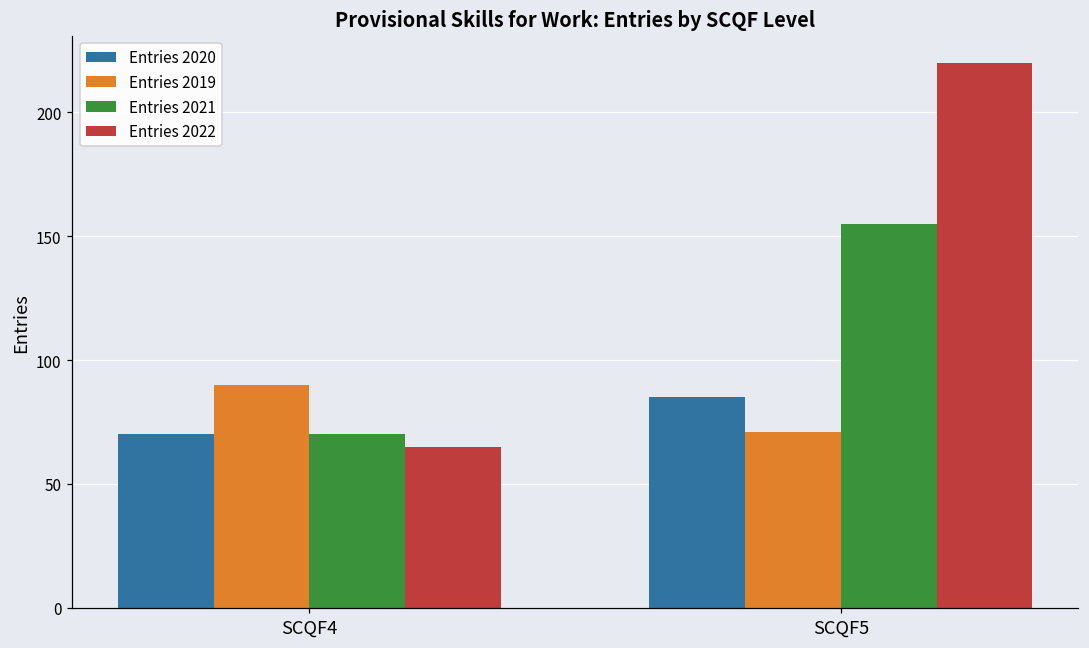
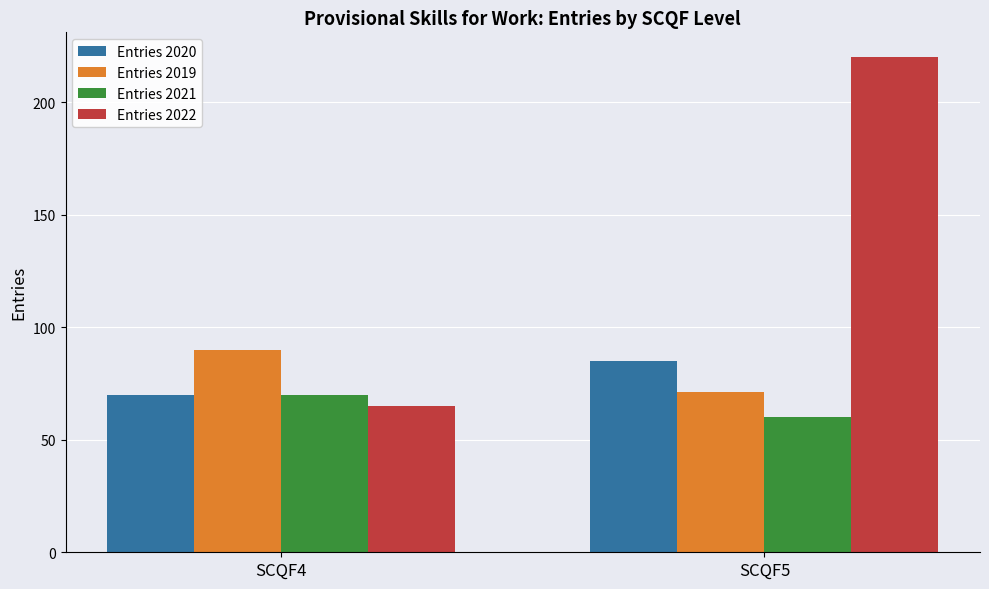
  {
    "Entries 2020": {
      "SCQF4": 70,
      "SCQF5": 85
    },
    "Entries 2019": {
      "SCQF4": 90,
      "SCQF5": 71
    },
    "Entries 2021": {
      "SCQF4": 70,
-     "SCQF5": 155
+     "SCQF5": 60
    },
    "Entries 2022": {
      "SCQF4": 65,
      "SCQF5": 220
    }
  }
